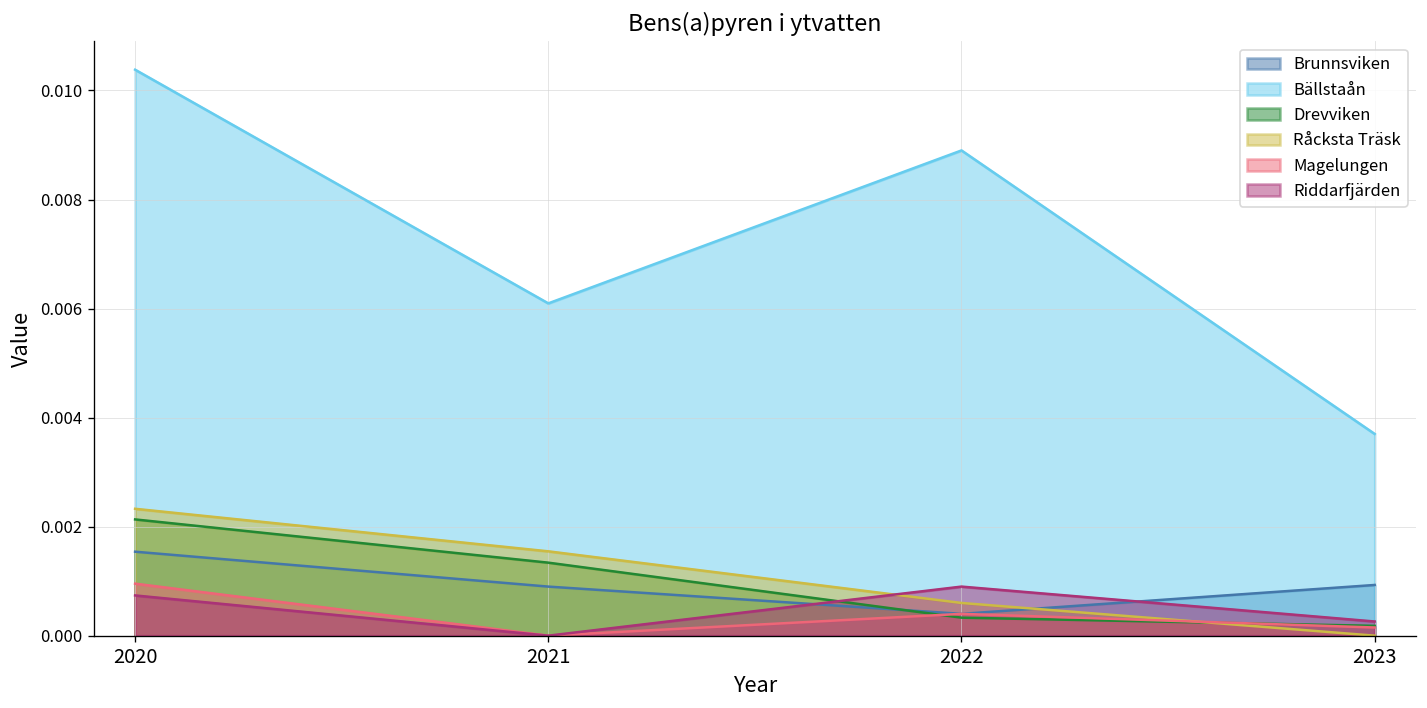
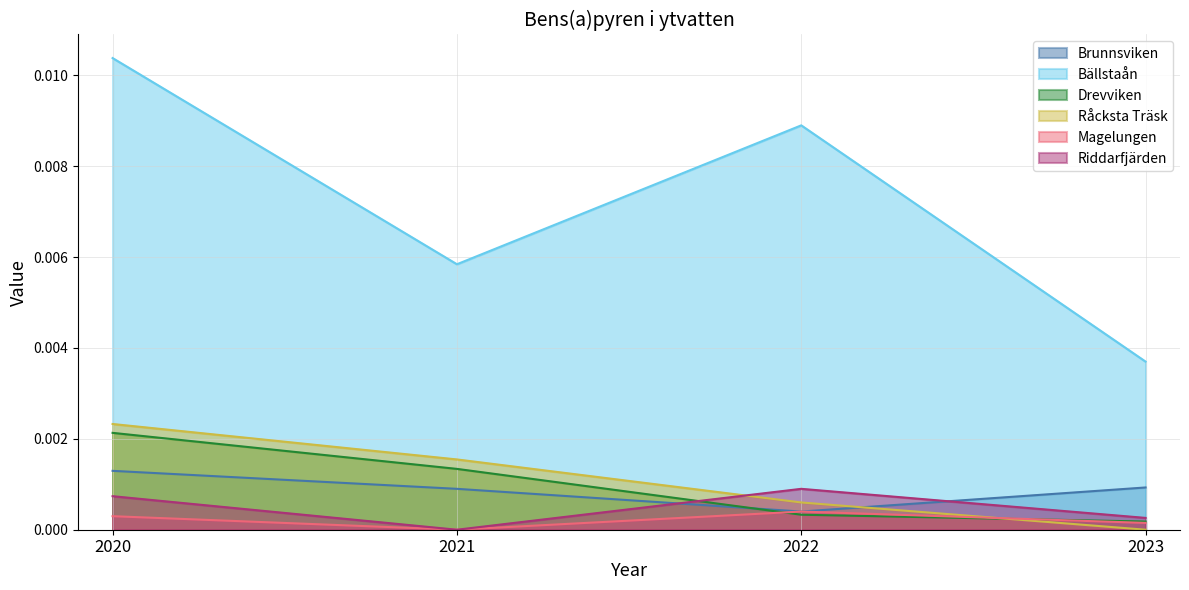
  {
    "Brunnsviken": {
-     "2020": 0.0015,
+     "2020": 0.0013,
      "2021": 0.0009,
      "2023": 0.0009
    },
    "Bällstaån": {
      "2020": 0.0104,
-     "2021": 0.0061,
+     "2021": 0.0058,
      "2022": 0.0089,
      "2023": 0.0037
    },
    "Drevviken": {
      "2020": 0.0021,
      "2021": 0.0013,
      "2022": 0.0003
    },
    "Råcksta Träsk": {
      "2020": 0.0023,
      "2021": 0.0015,
      "2022": 0.0006,
      "2023": 0.0000
    },
    "Magelungen": {
-     "2020": 0.0010
+     "2020": 0.0003
    },
    "Riddarfjärden": {
      "2020": 0.0007,
      "2022": 0.0009,
      "2023": 0.0003
    }
  }
